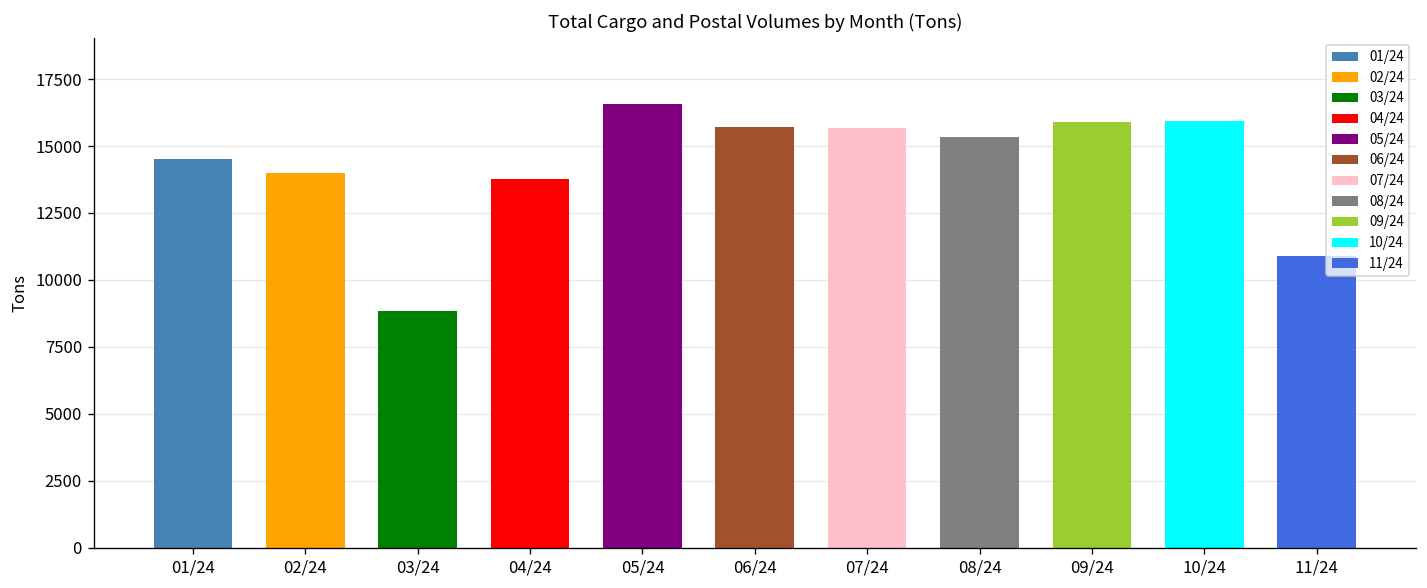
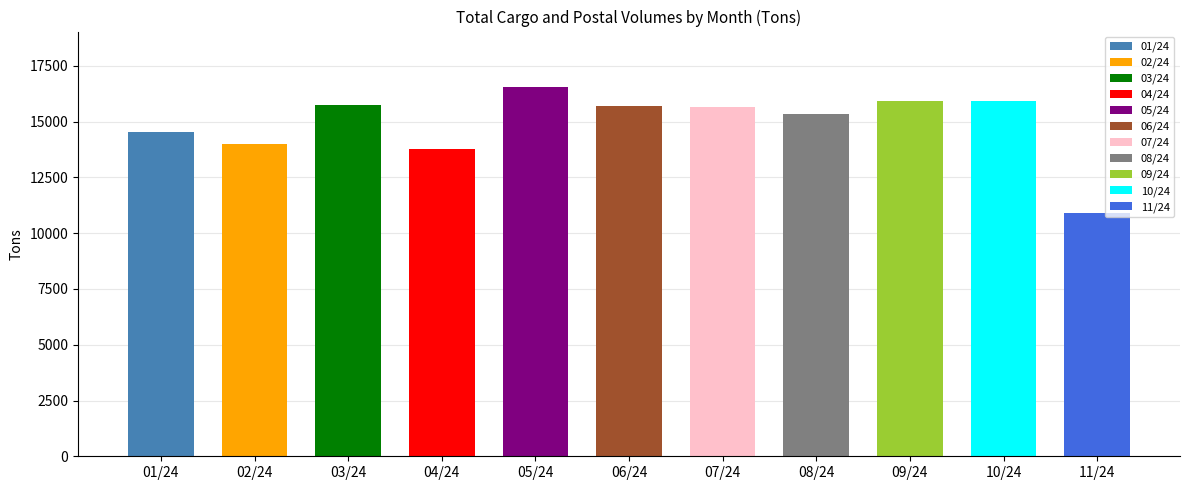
  {
    "01/24": 14500,
    "02/24": 14000,
-   "03/24": 8800,
+   "03/24": 15800,
    "04/24": 13800,
    "05/24": 16600,
    "06/24": 15700,
    "07/24": 15700,
    "08/24": 15300,
    "09/24": 15900,
    "10/24": 15900,
    "11/24": 10900
  }
